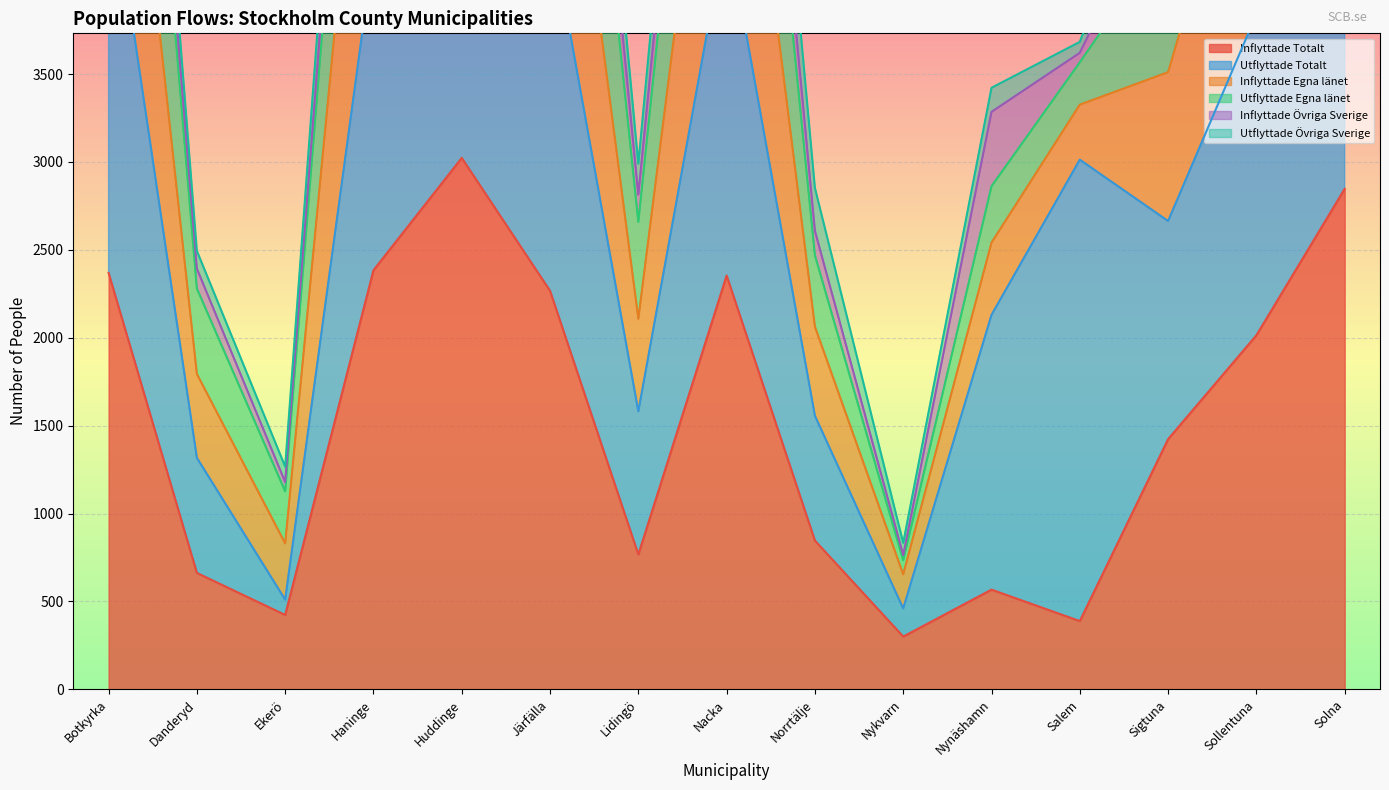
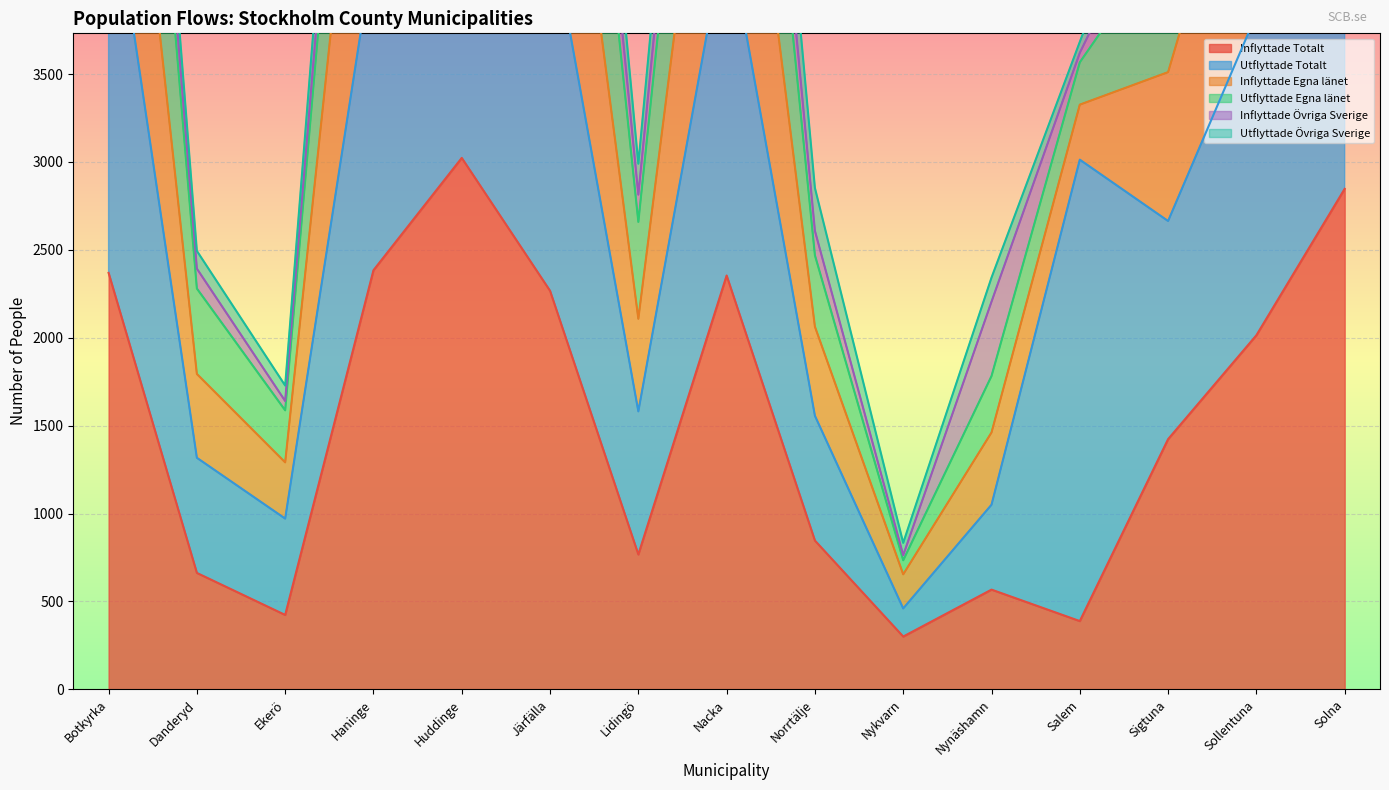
  {
    "Utflyttade Totalt": {
      "Danderyd": 660,
-     "Ekerö": 90,
+     "Ekerö": 550,
      "Lidingö": 810,
      "Norrtälje": 710,
      "Nykvarn": 160,
-     "Nynäshamn": 1560,
+     "Nynäshamn": 480,
      "Salem": 2630,
      "Sigtuna": 1240
    },
    "Inflyttade Övriga Sverige": {
      "Danderyd": 110,
      "Ekerö": 50,
      "Lidingö": 160,
      "Norrtälje": 140,
      "Nykvarn": 30,
      "Nynäshamn": 420,
      "Salem": 50
    }
  }
